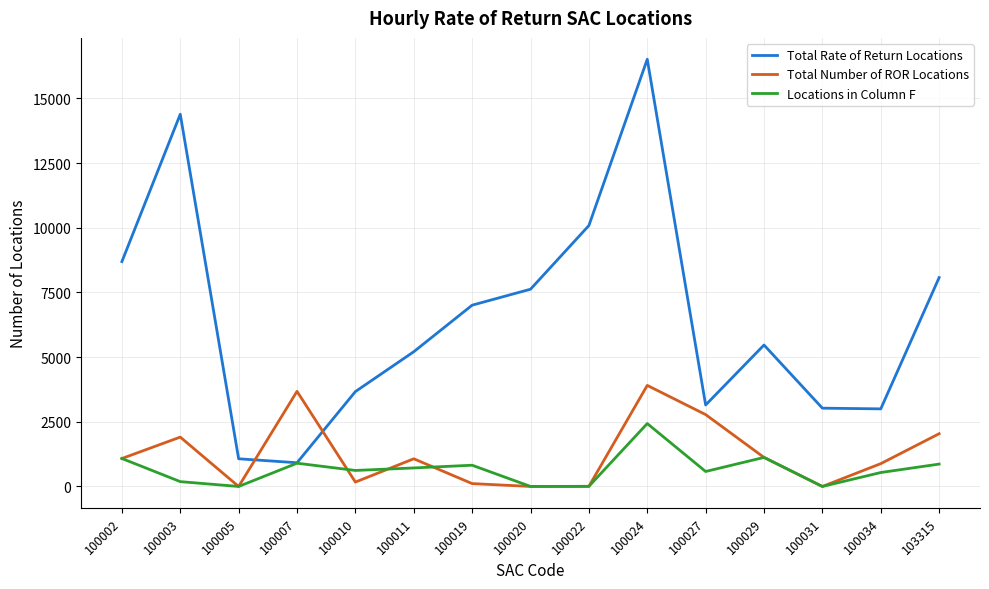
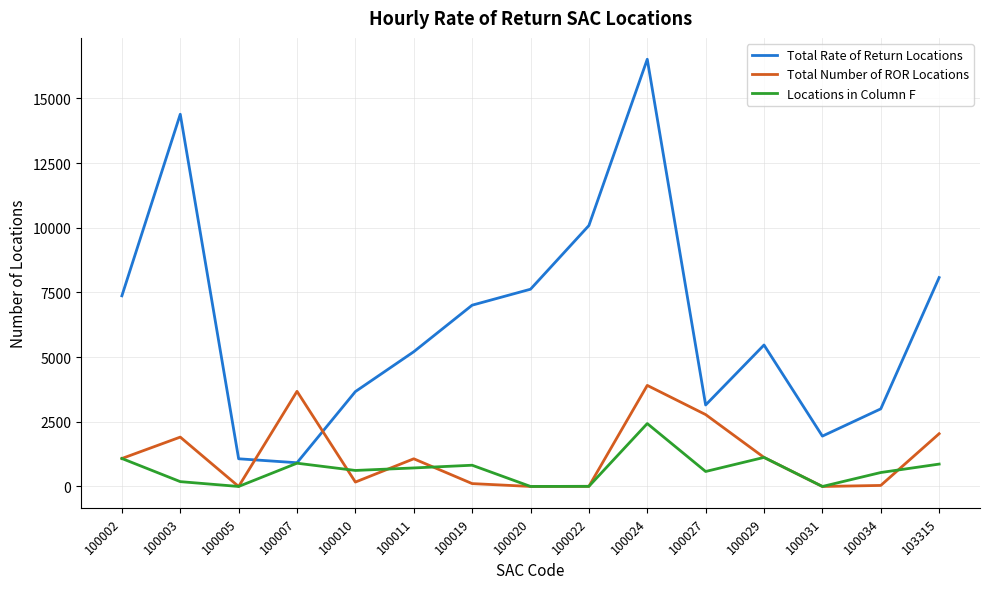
  {
    "Total Rate of Return Locations": {
-     "100002": 8700,
+     "100002": 7400,
      "100003": 14400,
      "100005": 1100,
      "100010": 3700,
      "100011": 5200,
      "100019": 7000,
      "100020": 7600,
      "100022": 10100,
      "100024": 16500,
      "100027": 3100,
      "100029": 5500,
-     "100031": 3000,
+     "100031": 1900,
      "100034": 3000,
      "103315": 8100
    },
    "Total Number of ROR Locations": {
      "100003": 1900,
      "100007": 3700,
      "100010": 200,
      "100011": 1100,
      "100019": 100,
      "100024": 3900,
      "100027": 2800,
-     "100034": 900,
+     "100034": 0,
      "103315": 2000
    },
    "Locations in Column F": {
      "100003": 200,
      "100010": 600,
      "100011": 700,
      "100019": 800,
      "100024": 2400,
      "100027": 600,
      "100034": 500,
      "103315": 900
    }
  }
